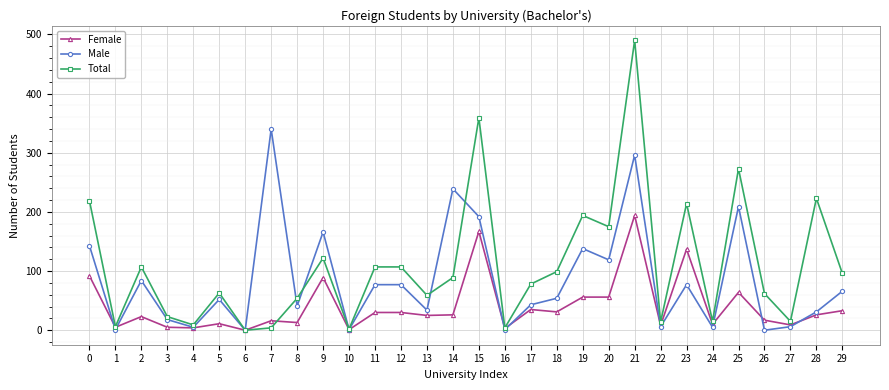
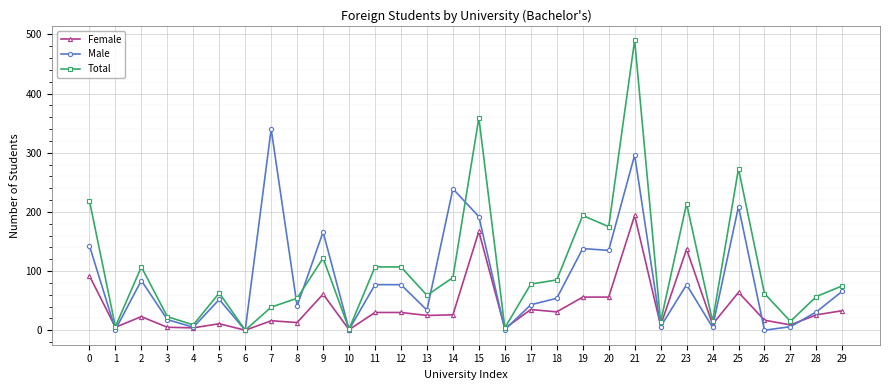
  {
    "Female": {
      "0": 90,
      "2": 20,
      "3": 10,
      "5": 10,
      "7": 20,
      "8": 10,
-     "9": 90,
+     "9": 60,
      "11": 30,
      "12": 30,
      "13": 30,
      "14": 30,
      "15": 170,
      "17": 40,
      "18": 30,
      "19": 60,
      "20": 60,
      "21": 190,
      "23": 140,
      "24": 10,
      "25": 60,
      "26": 20,
      "28": 30,
      "29": 30
    },
    "Male": {
      "0": 140,
      "2": 80,
      "3": 20,
      "5": 50,
      "7": 340,
      "8": 40,
      "9": 170,
      "11": 80,
      "12": 80,
      "13": 30,
      "14": 240,
      "15": 190,
      "17": 40,
      "18": 50,
      "19": 140,
-     "20": 120,
+     "20": 140,
      "21": 300,
      "23": 80,
      "24": 10,
      "25": 210,
      "26": 0,
      "28": 30,
      "29": 70
    },
    "Total": {
      "0": 220,
      "2": 110,
      "3": 20,
      "5": 60,
-     "7": 0,
+     "7": 40,
      "8": 50,
      "9": 120,
      "11": 110,
      "12": 110,
      "13": 60,
      "14": 90,
      "15": 360,
      "17": 80,
-     "18": 100,
+     "18": 90,
      "19": 190,
      "20": 180,
      "21": 490,
      "22": 10,
      "23": 210,
      "24": 20,
      "25": 270,
      "26": 60,
      "27": 20,
-     "28": 220,
-     "29": 100
+     "28": 60,
+     "29": 80
    }
  }
